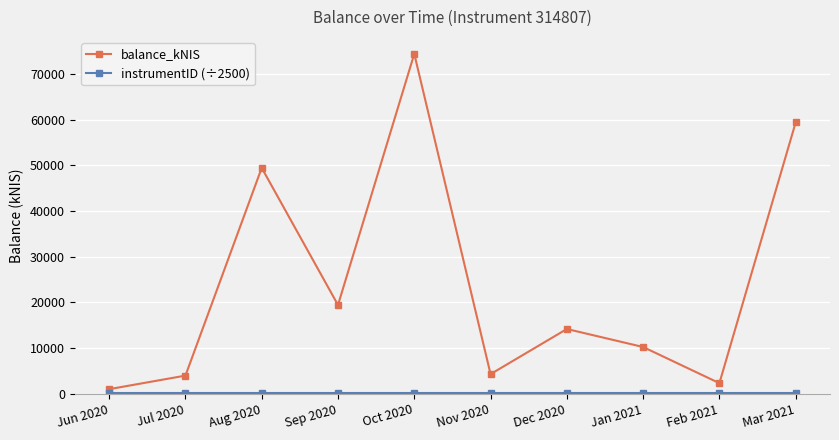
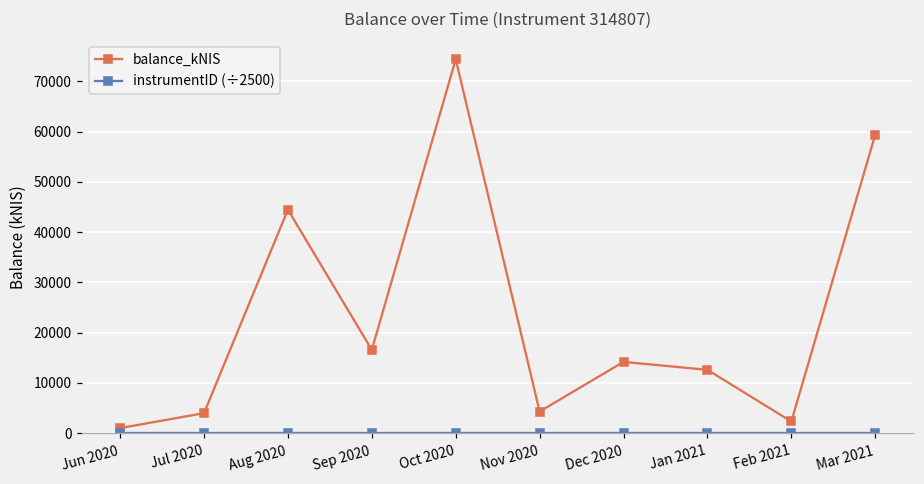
  {
    "balance_kNIS": {
      "Jun 2020": 1000,
      "Jul 2020": 4000,
-     "Aug 2020": 49000,
-     "Sep 2020": 19000,
+     "Aug 2020": 44000,
+     "Sep 2020": 17000,
      "Oct 2020": 74000,
      "Nov 2020": 4000,
      "Dec 2020": 14000,
-     "Jan 2021": 10000,
+     "Jan 2021": 13000,
      "Feb 2021": 2000,
      "Mar 2021": 59000
    },
    "instrumentID (÷2500)": {
      "Jun 2020": 0,
      "Jul 2020": 0,
      "Aug 2020": 0,
      "Sep 2020": 0,
      "Oct 2020": 0,
      "Nov 2020": 0,
      "Dec 2020": 0,
      "Jan 2021": 0,
      "Feb 2021": 0,
      "Mar 2021": 0
    }
  }
